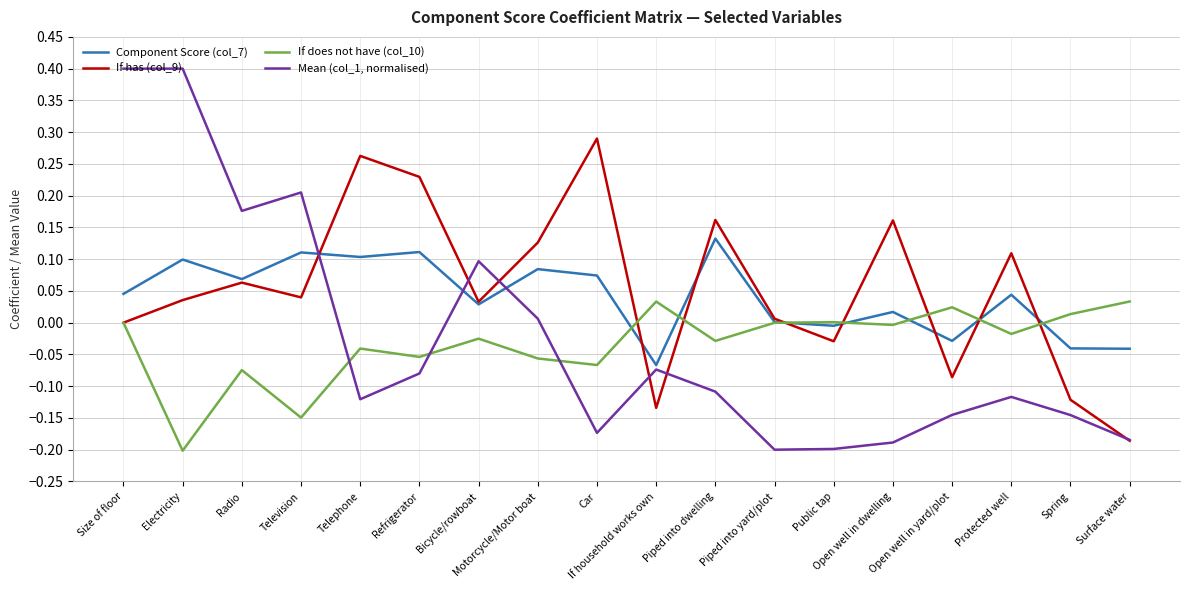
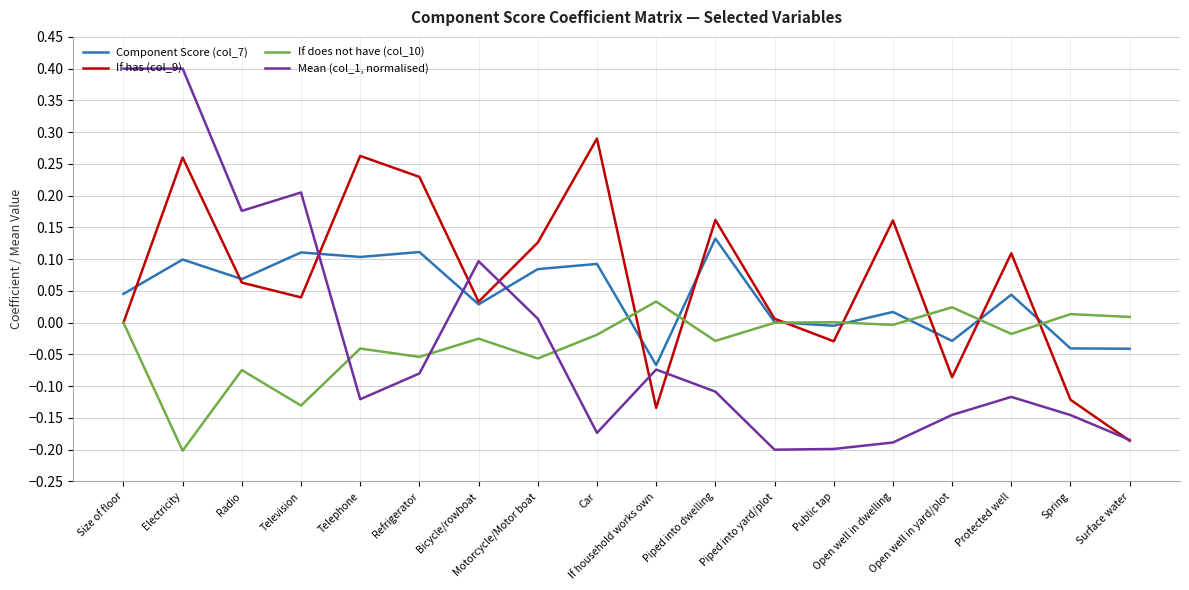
  {
    "Component Score (col_7)": {
      "Size of floor": 0.05,
      "Electricity": 0.10,
      "Radio": 0.07,
      "Television": 0.11,
      "Telephone": 0.10,
      "Refrigerator": 0.11,
      "Bicycle/rowboat": 0.03,
      "Motorcycle/Motor boat": 0.08,
-     "Car": 0.07,
+     "Car": 0.09,
      "If household works own": -0.07,
      "Piped into dwelling": 0.13,
      "Public tap": 0.00,
      "Open well in dwelling": 0.02,
      "Open well in yard/plot": -0.03,
      "Protected well": 0.04,
      "Spring": -0.04,
      "Surface water": -0.04
    },
    "If has (col_9)": {
-     "Electricity": 0.04,
+     "Electricity": 0.26,
      "Radio": 0.06,
      "Television": 0.04,
      "Telephone": 0.26,
      "Refrigerator": 0.23,
      "Bicycle/rowboat": 0.03,
      "Motorcycle/Motor boat": 0.13,
      "Car": 0.29,
      "If household works own": -0.13,
      "Piped into dwelling": 0.16,
      "Piped into yard/plot": 0.01,
      "Public tap": -0.03,
      "Open well in dwelling": 0.16,
      "Open well in yard/plot": -0.09,
      "Protected well": 0.11,
      "Spring": -0.12
    },
    "If does not have (col_10)": {
      "Electricity": -0.20,
      "Radio": -0.07,
-     "Television": -0.15,
+     "Television": -0.13,
      "Telephone": -0.04,
      "Refrigerator": -0.05,
      "Bicycle/rowboat": -0.03,
      "Motorcycle/Motor boat": -0.06,
-     "Car": -0.07,
+     "Car": -0.02,
      "If household works own": 0.03,
      "Piped into dwelling": -0.03,
      "Public tap": 0.00,
      "Open well in dwelling": 0.00,
      "Open well in yard/plot": 0.02,
      "Protected well": -0.02,
      "Spring": 0.01,
-     "Surface water": 0.03
+     "Surface water": 0.01
    },
    "Mean (col_1, normalised)": {
      "Size of floor": 0.40,
      "Electricity": 0.40,
      "Radio": 0.18,
      "Television": 0.21,
      "Telephone": -0.12,
      "Refrigerator": -0.08,
      "Bicycle/rowboat": 0.10,
      "Motorcycle/Motor boat": 0.01,
      "Car": -0.17,
      "If household works own": -0.07,
      "Piped into dwelling": -0.11,
      "Piped into yard/plot": -0.20,
      "Public tap": -0.20,
      "Open well in dwelling": -0.19,
      "Open well in yard/plot": -0.15,
      "Protected well": -0.12,
      "Spring": -0.15
    }
  }
